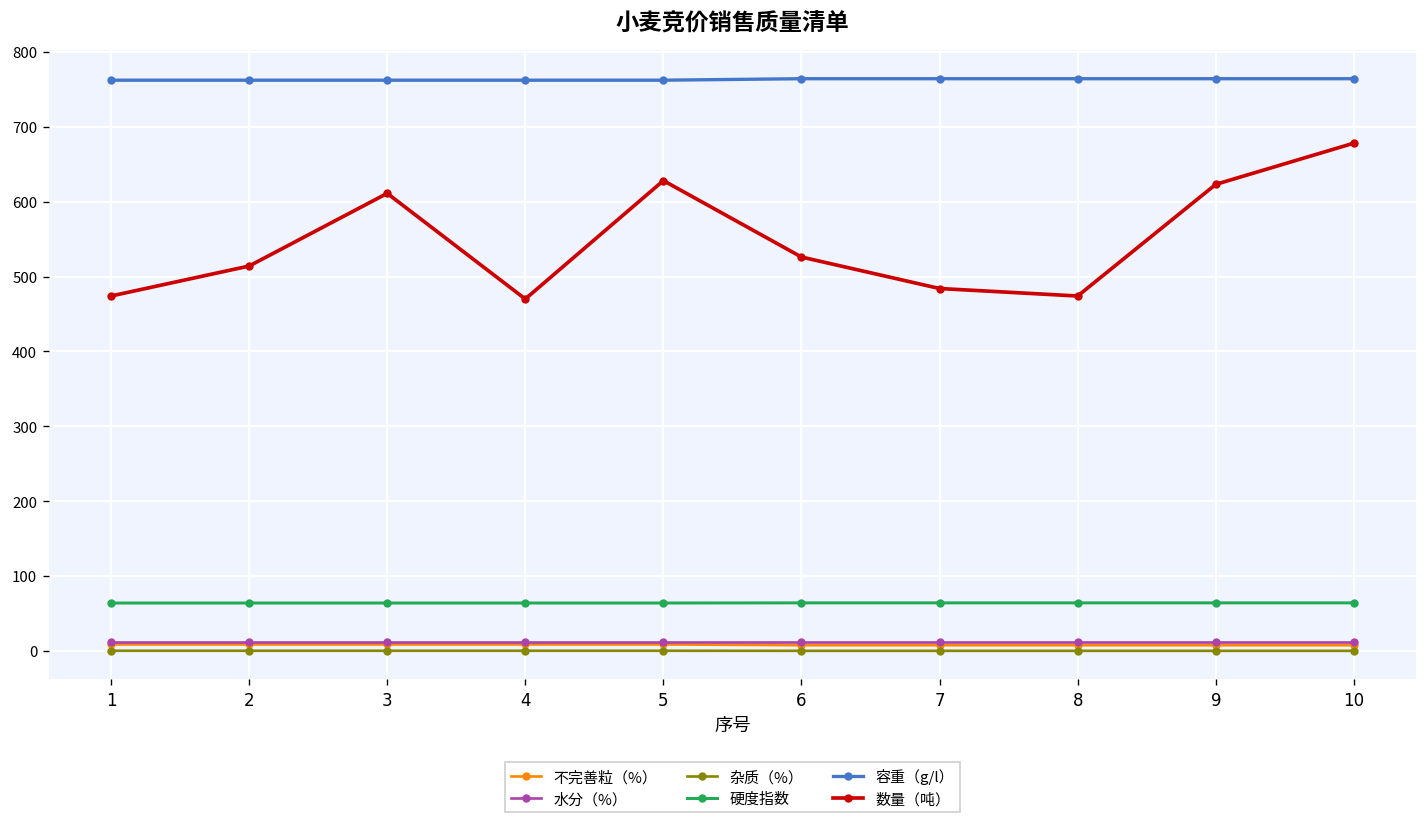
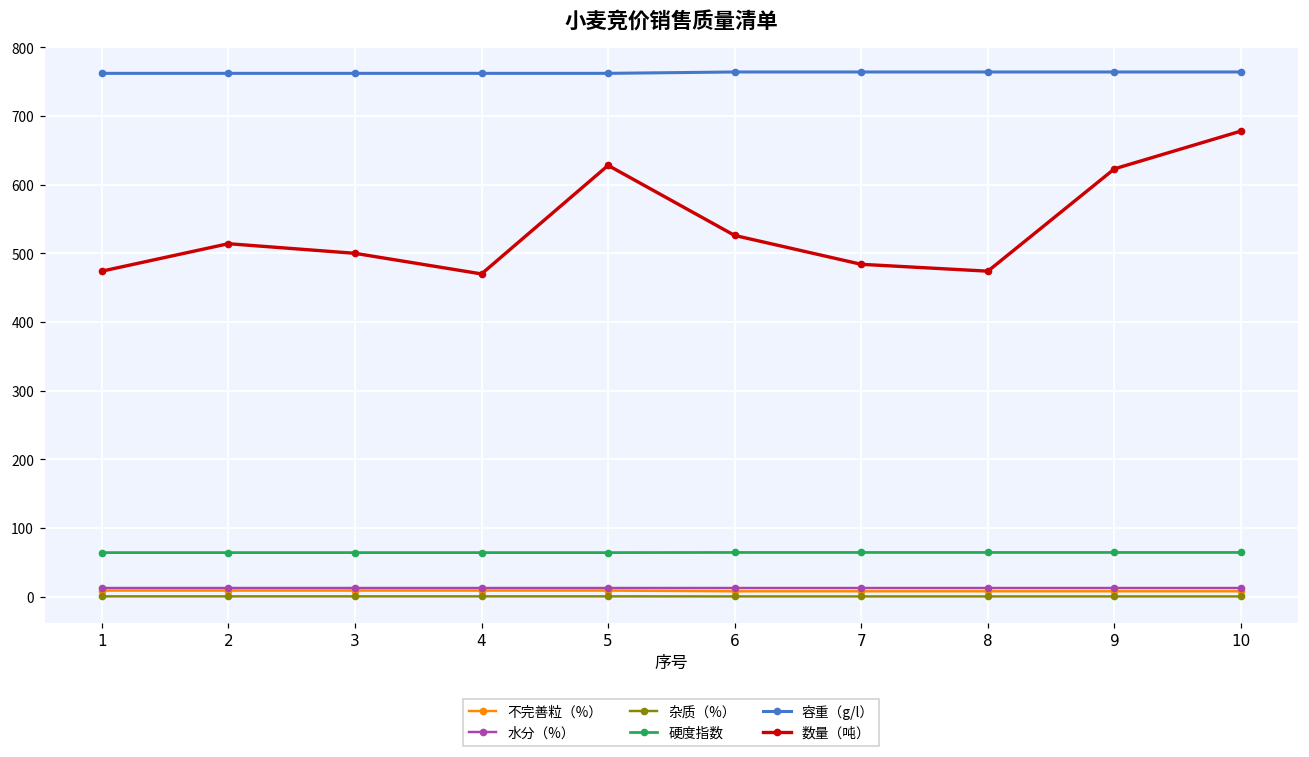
  {
    "不完善粒（%）": {
      "6": 10,
      "7": 10,
      "8": 10,
      "9": 10,
      "10": 10
    },
    "水分（%）": {
      "6": 10,
      "7": 10,
      "8": 10,
      "9": 10,
      "10": 10
    },
    "杂质（%）": {
      "1": 0,
      "2": 0,
      "3": 0,
      "4": 0,
      "5": 0,
      "6": 0,
      "7": 0,
      "8": 0,
      "9": 0,
      "10": 0
    },
    "硬度指数": {
      "1": 60,
      "2": 60,
      "3": 60,
      "4": 60,
      "5": 60,
      "6": 60,
      "7": 60,
      "8": 60,
      "9": 60,
      "10": 60
    },
    "容重（g/l）": {
      "1": 760,
      "2": 760,
      "3": 760,
      "4": 760,
      "5": 760,
      "6": 760,
      "7": 760,
      "8": 760,
      "9": 760,
      "10": 760
    },
    "数量（吨）": {
      "1": 470,
      "2": 510,
-     "3": 610,
+     "3": 500,
      "4": 470,
      "5": 630,
      "6": 530,
      "7": 480,
      "8": 470,
      "9": 620,
      "10": 680
    }
  }
